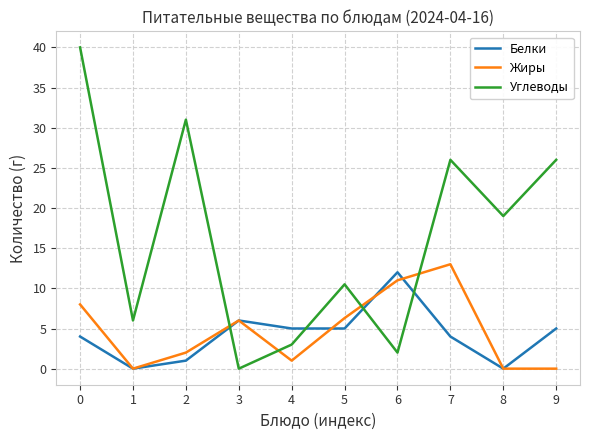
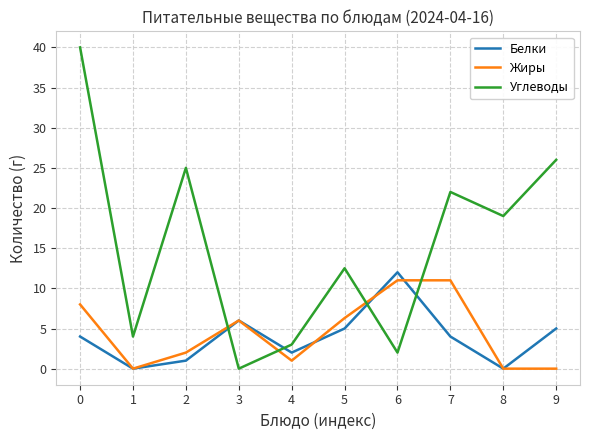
  {
    "Белки": {
      "0": 4,
      "2": 1,
-     "4": 5,
+     "4": 2,
      "5": 5,
      "6": 12,
      "7": 4,
      "9": 5
    },
    "Жиры": {
      "0": 8,
      "2": 2,
      "4": 1,
      "5": 6,
      "6": 11,
-     "7": 13,
+     "7": 11,
      "9": 0
    },
    "Углеводы": {
      "0": 40,
-     "1": 6,
-     "2": 31,
+     "1": 4,
+     "2": 25,
      "3": 0,
      "4": 3,
-     "5": 11,
+     "5": 13,
      "6": 2,
-     "7": 26,
+     "7": 22,
      "8": 19,
      "9": 26
    }
  }
